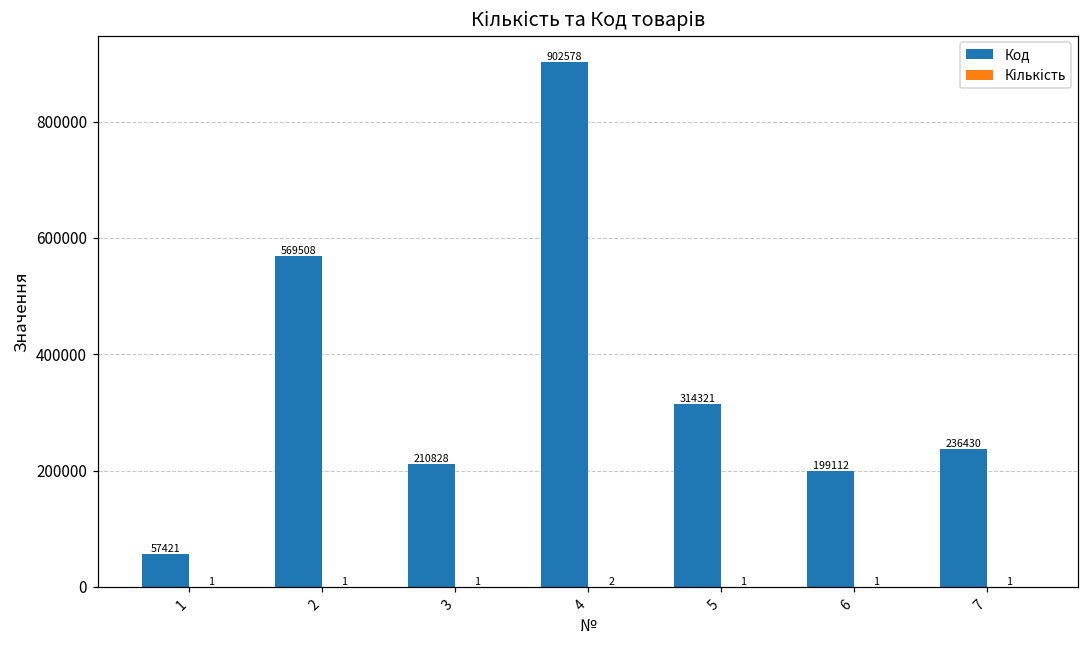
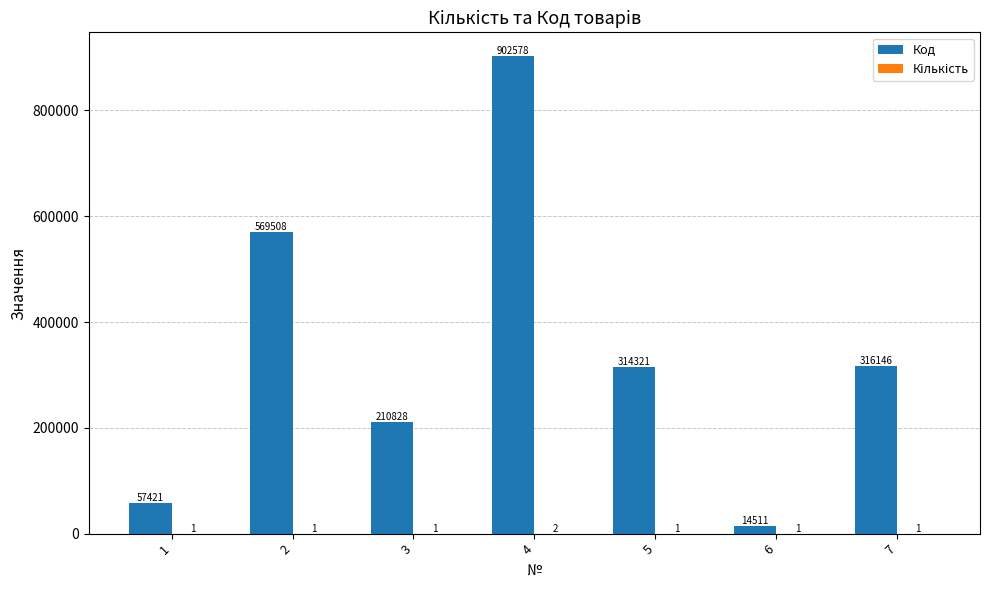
  {
    "Код": {
      "1": 57421,
      "2": 569508,
      "3": 210828,
      "4": 902578,
      "5": 314321,
-     "6": 199112,
-     "7": 236430
+     "6": 14511,
+     "7": 316146
    },
    "Кількість": {
      "1": 1,
      "2": 1,
      "3": 1,
      "4": 2,
      "5": 1,
      "6": 1,
      "7": 1
    }
  }
